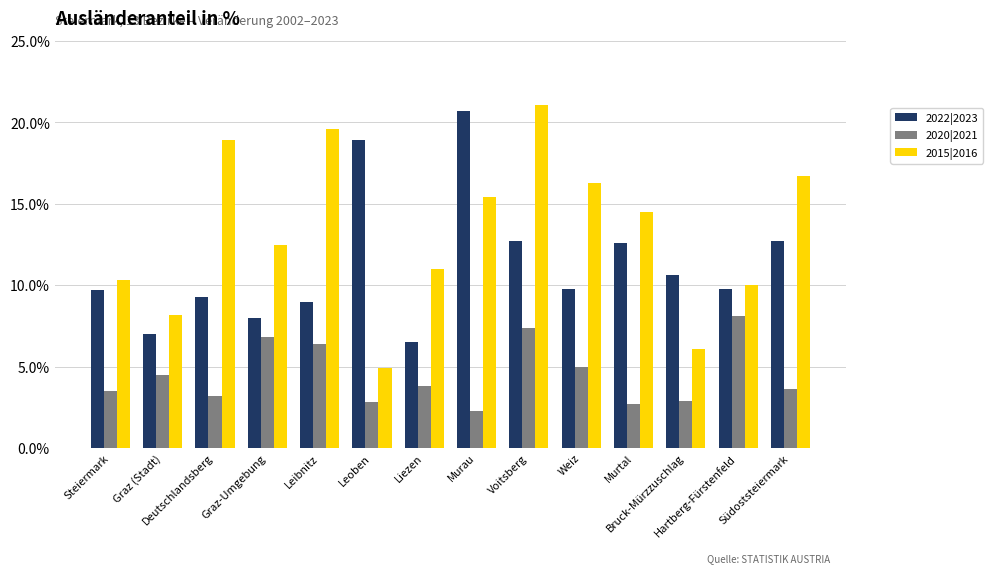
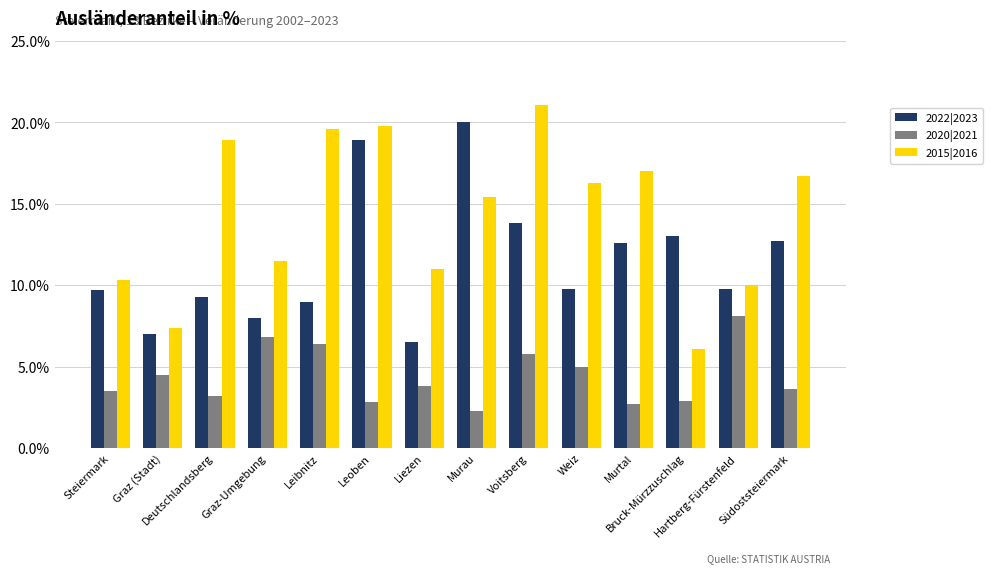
  {
    "2022|2023": {
      "Steiermark": "9.7%",
      "Graz (Stadt)": "7.0%",
      "Deutschlandsberg": "9.3%",
      "Graz-Umgebung": "8.0%",
      "Leibnitz": "9.0%",
      "Leoben": "18.9%",
      "Liezen": "6.5%",
-     "Murau": "20.7%",
-     "Voitsberg": "12.7%",
+     "Murau": "20.0%",
+     "Voitsberg": "13.8%",
      "Weiz": "9.8%",
      "Murtal": "12.6%",
-     "Bruck-Mürzzuschlag": "10.6%",
+     "Bruck-Mürzzuschlag": "13.0%",
      "Hartberg-Fürstenfeld": "9.8%",
      "Südoststeiermark": "12.7%"
    },
    "2020|2021": {
      "Steiermark": "3.5%",
      "Graz (Stadt)": "4.5%",
      "Deutschlandsberg": "3.2%",
      "Graz-Umgebung": "6.8%",
      "Leibnitz": "6.4%",
      "Leoben": "2.8%",
      "Liezen": "3.8%",
      "Murau": "2.3%",
-     "Voitsberg": "7.4%",
+     "Voitsberg": "5.8%",
      "Weiz": "5.0%",
      "Murtal": "2.7%",
      "Bruck-Mürzzuschlag": "2.9%",
      "Hartberg-Fürstenfeld": "8.1%",
      "Südoststeiermark": "3.6%"
    },
    "2015|2016": {
      "Steiermark": "10.3%",
-     "Graz (Stadt)": "8.2%",
+     "Graz (Stadt)": "7.4%",
      "Deutschlandsberg": "18.9%",
-     "Graz-Umgebung": "12.5%",
+     "Graz-Umgebung": "11.5%",
      "Leibnitz": "19.6%",
-     "Leoben": "4.9%",
+     "Leoben": "19.8%",
      "Liezen": "11.0%",
      "Murau": "15.4%",
      "Voitsberg": "21.1%",
      "Weiz": "16.3%",
-     "Murtal": "14.5%",
+     "Murtal": "17.0%",
      "Bruck-Mürzzuschlag": "6.1%",
      "Hartberg-Fürstenfeld": "10.0%",
      "Südoststeiermark": "16.7%"
    }
  }
